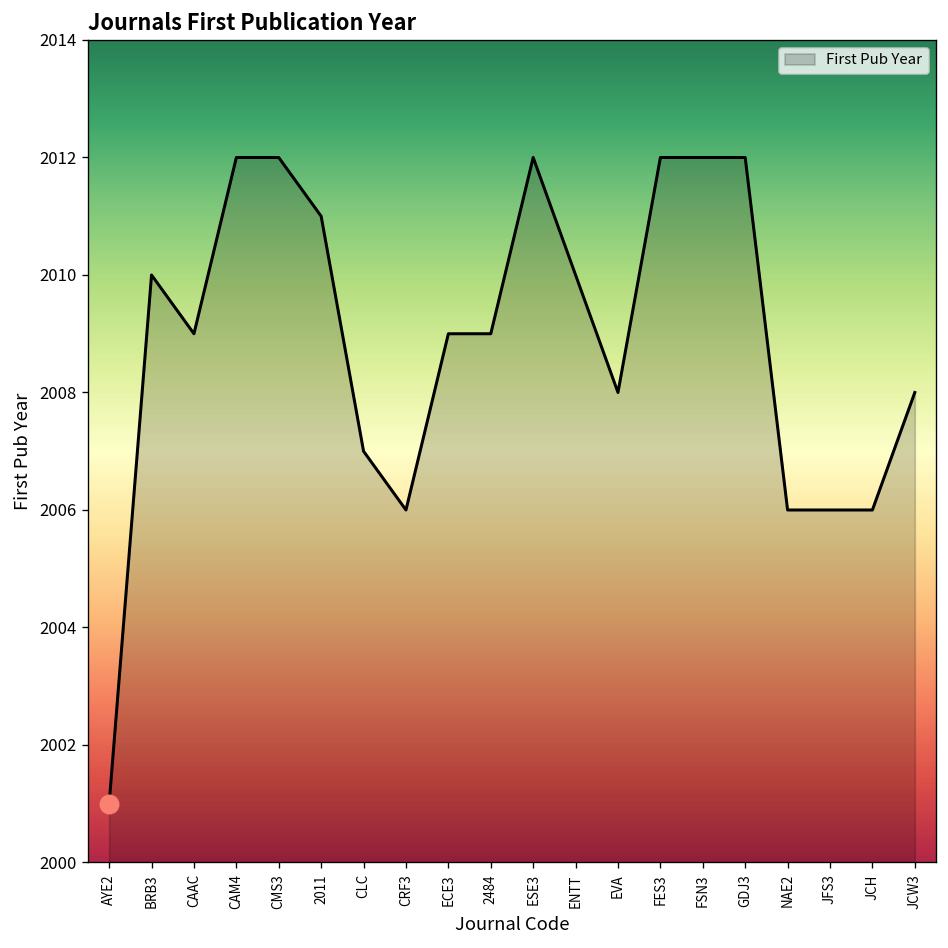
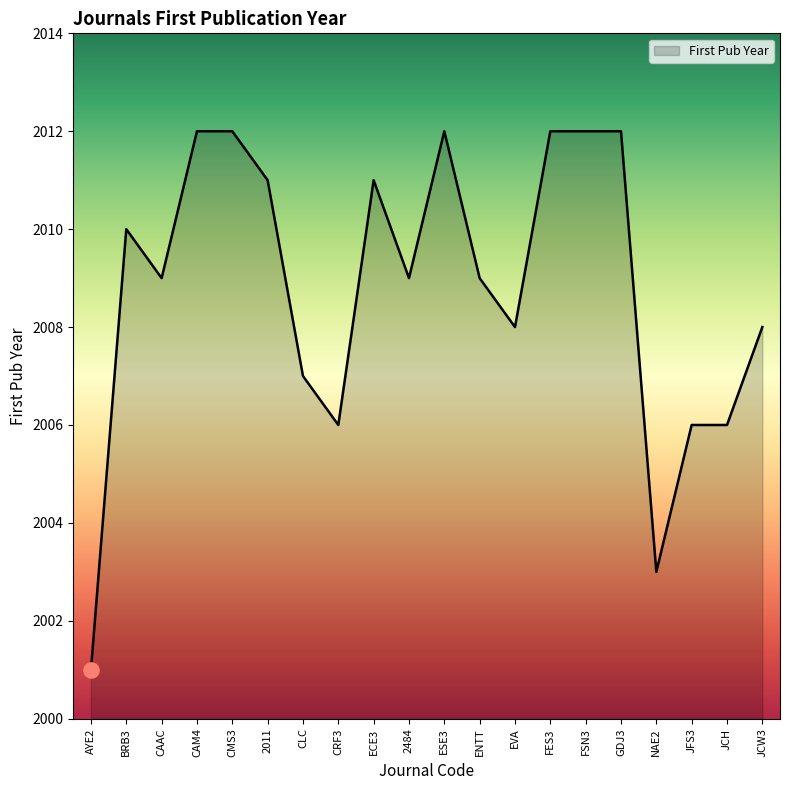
  {
    "First Pub Year": {
      "BRB3": 2010,
      "CAAC": 2009,
      "CAM4": 2012,
      "CMS3": 2012,
      "2011": 2011,
      "CLC": 2007,
      "CRF3": 2006,
-     "ECE3": 2009,
+     "ECE3": 2011,
      "2484": 2009,
      "ESE3": 2012,
-     "ENTT": 2010,
+     "ENTT": 2009,
      "EVA": 2008,
      "FES3": 2012,
      "FSN3": 2012,
      "GDJ3": 2012,
-     "NAE2": 2006,
+     "NAE2": 2003,
      "JFS3": 2006,
      "JCH": 2006,
      "JCW3": 2008
    }
  }
